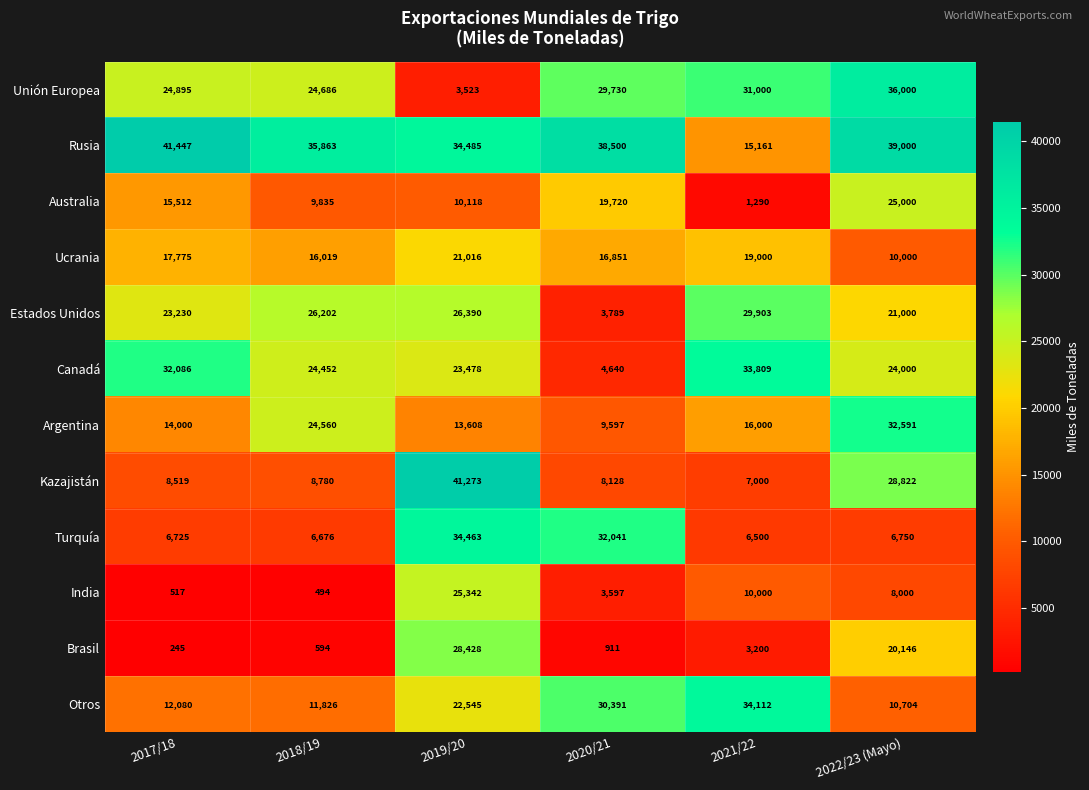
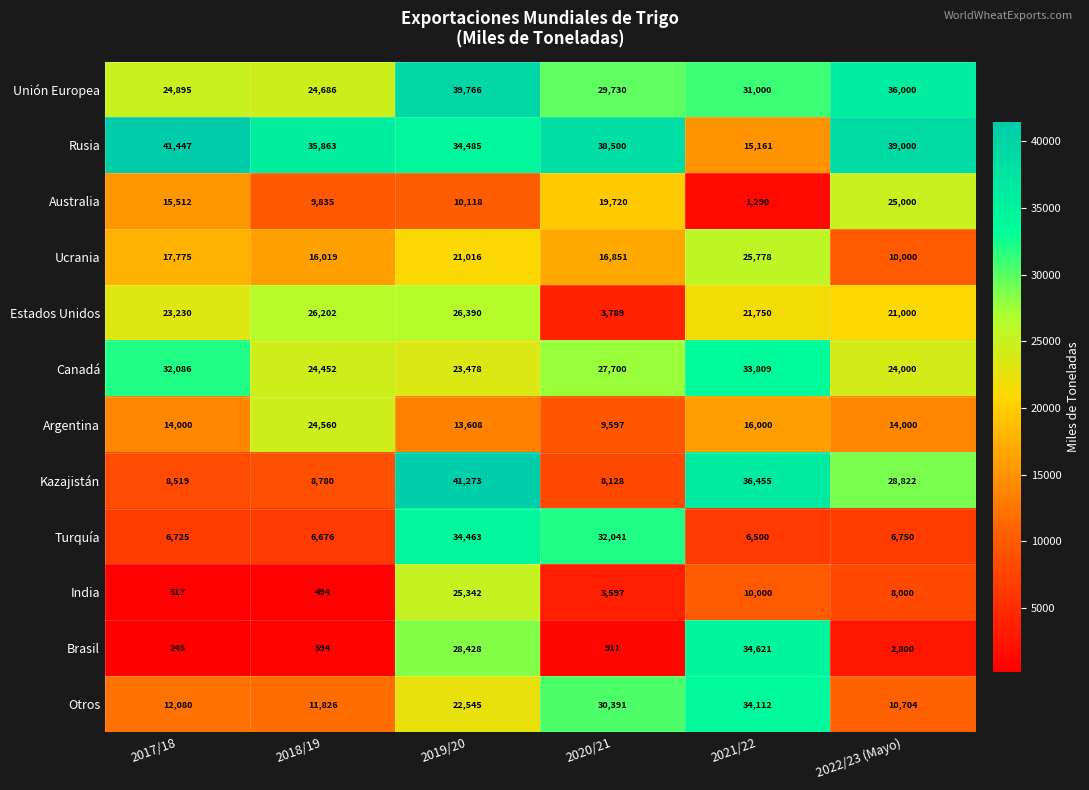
  {
    "Unión Europea": {
      "2017/18": "24,895",
      "2018/19": "24,686",
-     "2019/20": "3,523",
+     "2019/20": "39,766",
      "2020/21": "29,730",
      "2021/22": "31,000",
      "2022/23 (Mayo)": "36,000"
    },
    "Rusia": {
      "2017/18": "41,447",
      "2018/19": "35,863",
      "2019/20": "34,485",
      "2020/21": "38,500",
      "2021/22": "15,161",
      "2022/23 (Mayo)": "39,000"
    },
    "Australia": {
      "2017/18": "15,512",
      "2018/19": "9,835",
      "2019/20": "10,118",
      "2020/21": "19,720",
      "2021/22": "1,290",
      "2022/23 (Mayo)": "25,000"
    },
    "Ucrania": {
      "2017/18": "17,775",
      "2018/19": "16,019",
      "2019/20": "21,016",
      "2020/21": "16,851",
-     "2021/22": "19,000",
+     "2021/22": "25,778",
      "2022/23 (Mayo)": "10,000"
    },
    "Estados Unidos": {
      "2017/18": "23,230",
      "2018/19": "26,202",
      "2019/20": "26,390",
      "2020/21": "3,789",
-     "2021/22": "29,903",
+     "2021/22": "21,750",
      "2022/23 (Mayo)": "21,000"
    },
    "Canadá": {
      "2017/18": "32,086",
      "2018/19": "24,452",
      "2019/20": "23,478",
-     "2020/21": "4,640",
+     "2020/21": "27,700",
      "2021/22": "33,809",
      "2022/23 (Mayo)": "24,000"
    },
    "Argentina": {
      "2017/18": "14,000",
      "2018/19": "24,560",
      "2019/20": "13,608",
      "2020/21": "9,597",
      "2021/22": "16,000",
-     "2022/23 (Mayo)": "32,591"
+     "2022/23 (Mayo)": "14,000"
    },
    "Kazajistán": {
      "2017/18": "8,519",
      "2018/19": "8,780",
      "2019/20": "41,273",
      "2020/21": "8,128",
-     "2021/22": "7,000",
+     "2021/22": "36,455",
      "2022/23 (Mayo)": "28,822"
    },
    "Turquía": {
      "2017/18": "6,725",
      "2018/19": "6,676",
      "2019/20": "34,463",
      "2020/21": "32,041",
      "2021/22": "6,500",
      "2022/23 (Mayo)": "6,750"
    },
    "India": {
      "2017/18": "517",
      "2018/19": "494",
      "2019/20": "25,342",
      "2020/21": "3,597",
      "2021/22": "10,000",
      "2022/23 (Mayo)": "8,000"
    },
    "Brasil": {
      "2017/18": "245",
      "2018/19": "594",
      "2019/20": "28,428",
      "2020/21": "911",
-     "2021/22": "3,200",
-     "2022/23 (Mayo)": "20,146"
+     "2021/22": "34,621",
+     "2022/23 (Mayo)": "2,800"
    },
    "Otros": {
      "2017/18": "12,080",
      "2018/19": "11,826",
      "2019/20": "22,545",
      "2020/21": "30,391",
      "2021/22": "34,112",
      "2022/23 (Mayo)": "10,704"
    }
  }
